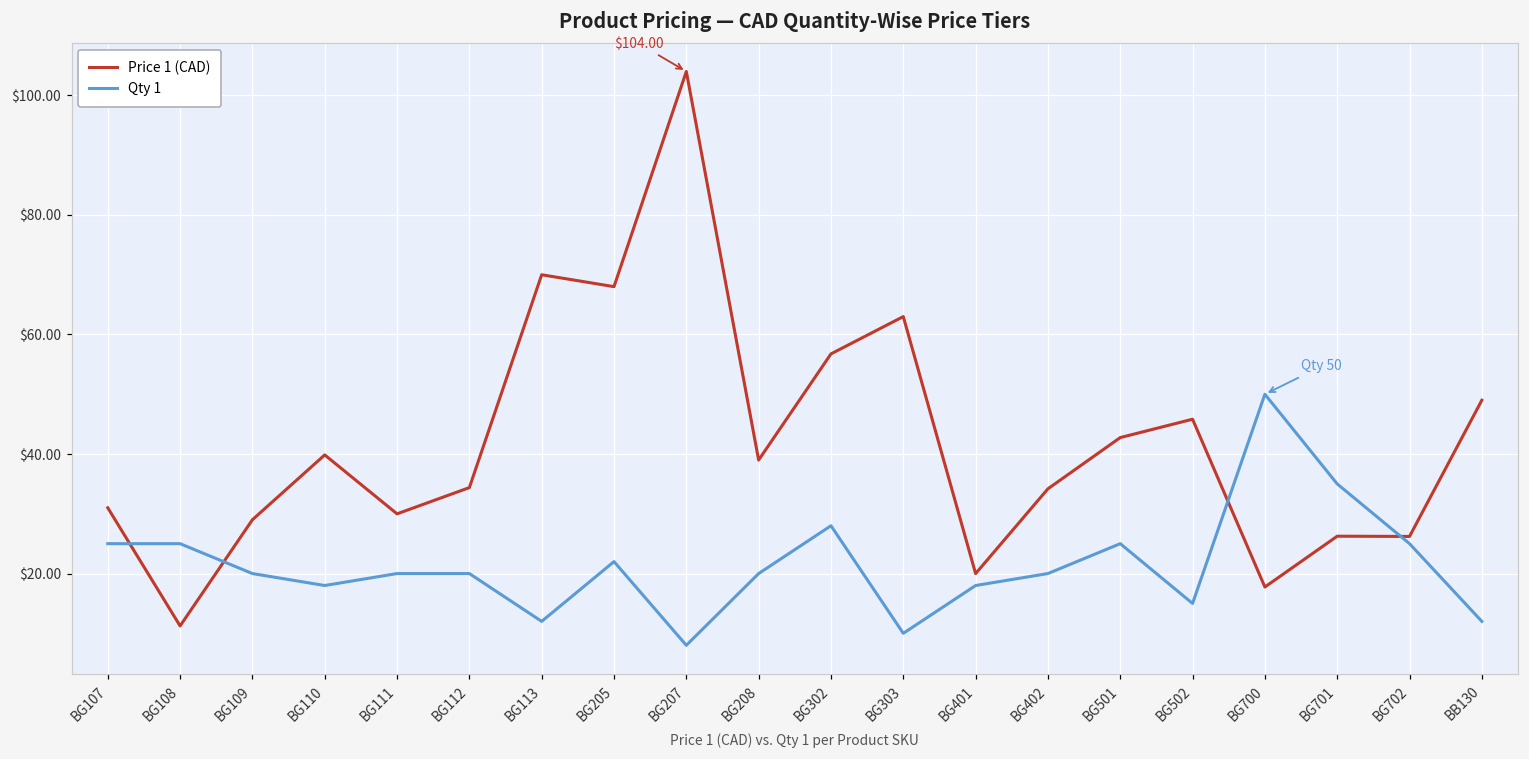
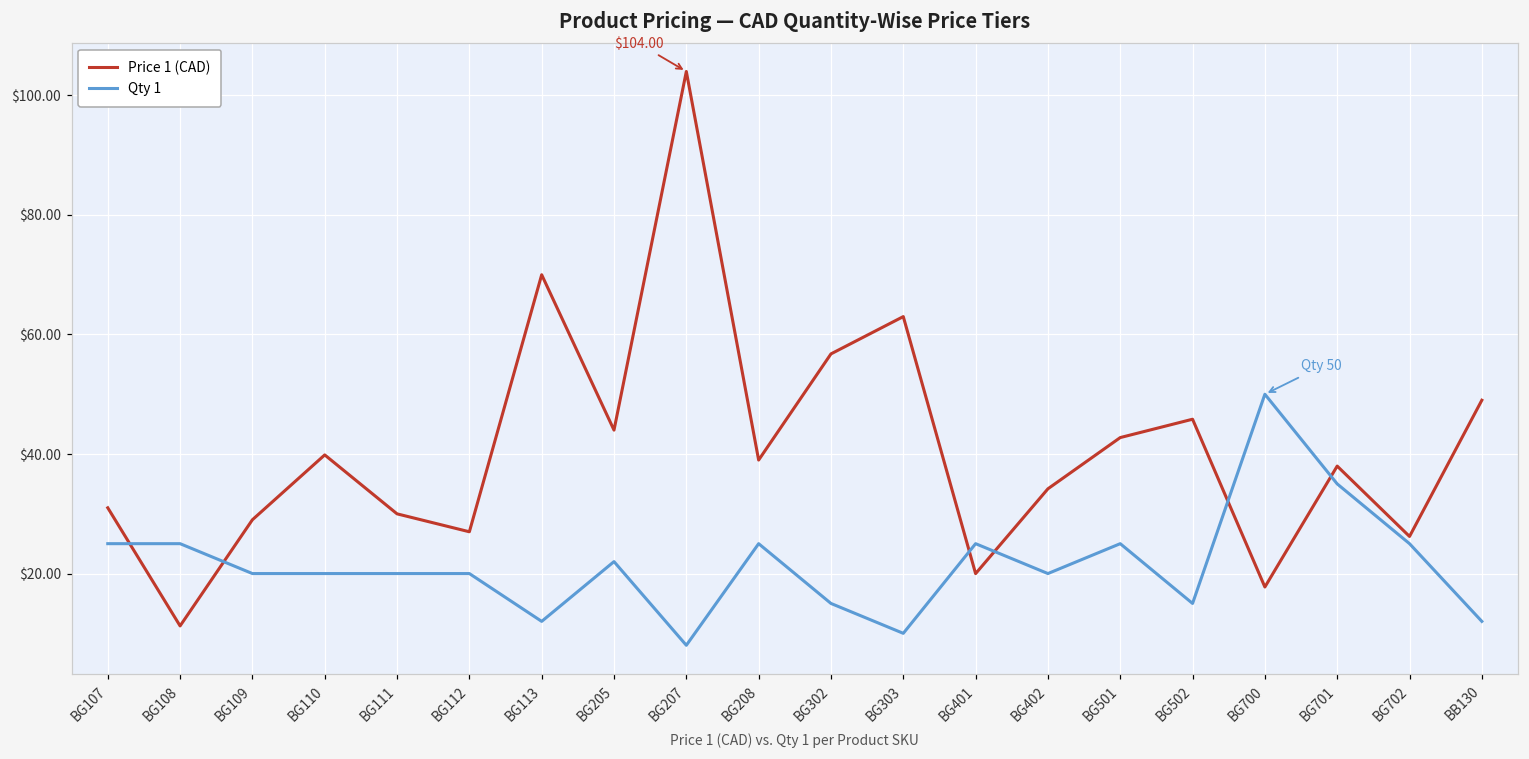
  {
    "Price 1 (CAD)": {
      "BG107": "$31",
      "BG108": "$11",
      "BG109": "$29",
      "BG110": "$40",
      "BG111": "$30",
-     "BG112": "$34",
+     "BG112": "$27",
      "BG113": "$70",
-     "BG205": "$68",
+     "BG205": "$44",
      "BG208": "$39",
      "BG302": "$57",
      "BG303": "$63",
      "BG401": "$20",
      "BG402": "$34",
      "BG501": "$43",
      "BG502": "$46",
      "BG700": "$18",
-     "BG701": "$26",
+     "BG701": "$38",
      "BG702": "$26",
      "BB130": "$49"
    },
    "Qty 1": {
      "BG107": "$25",
      "BG108": "$25",
      "BG109": "$20",
-     "BG110": "$18",
+     "BG110": "$20",
      "BG111": "$20",
      "BG112": "$20",
      "BG113": "$12",
      "BG205": "$22",
      "BG207": "$8",
-     "BG208": "$20",
-     "BG302": "$28",
+     "BG208": "$25",
+     "BG302": "$15",
      "BG303": "$10",
-     "BG401": "$18",
+     "BG401": "$25",
      "BG402": "$20",
      "BG501": "$25",
      "BG502": "$15",
      "BG701": "$35",
      "BG702": "$25",
      "BB130": "$12"
    }
  }
